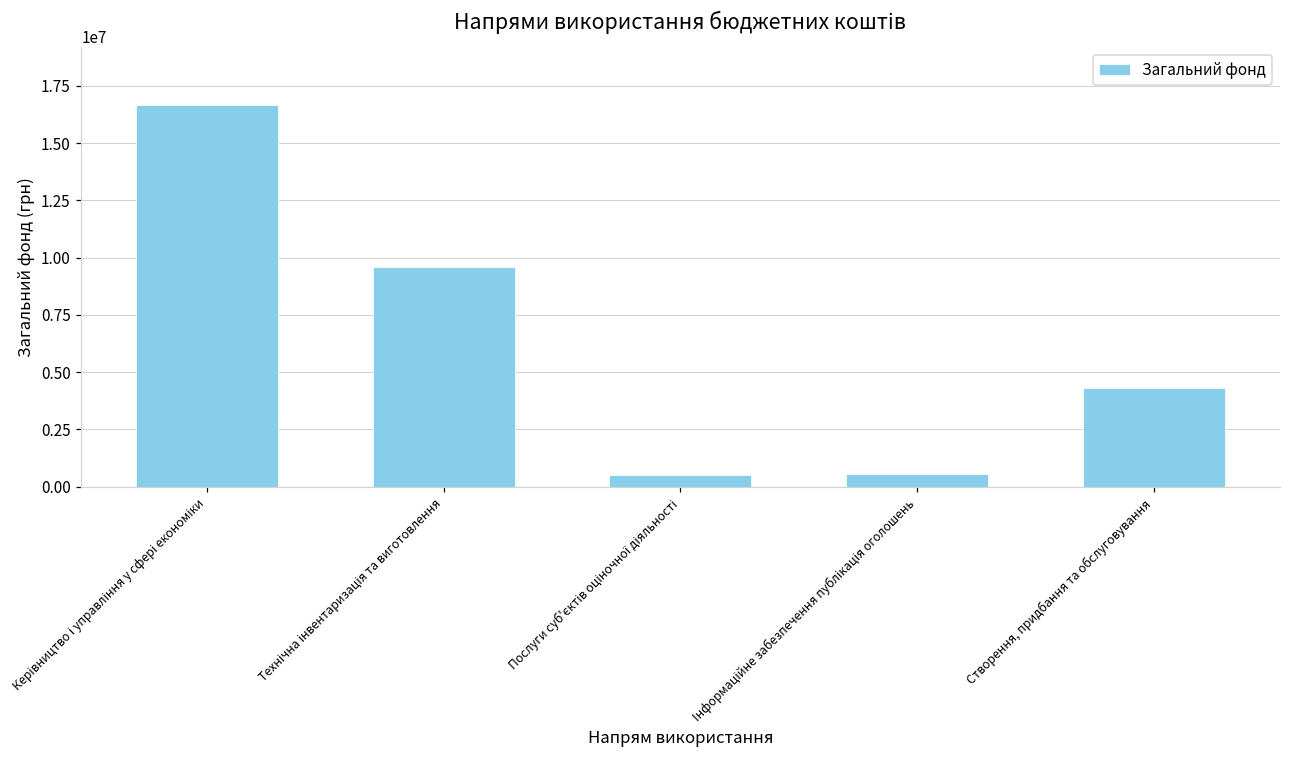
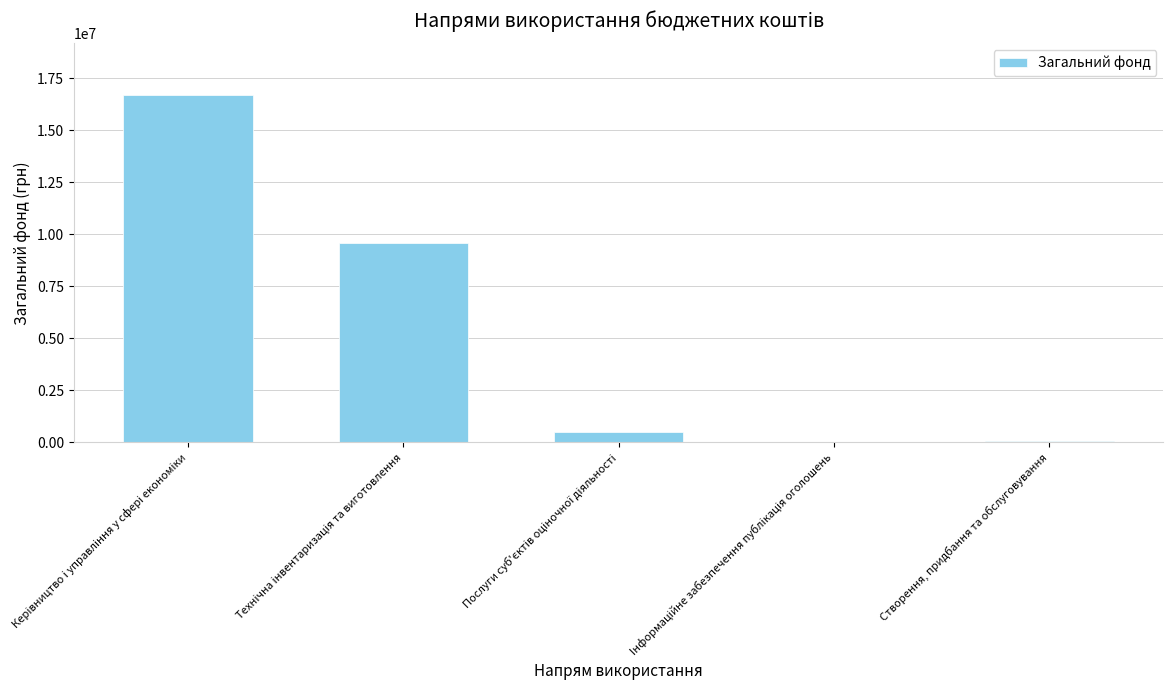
  {
    "Керівництво і управління у сфері економіки": 16700000,
    "Технічна інвентаризація та виготовлення": 9600000,
    "Послуги суб'єктів оціночної діяльності": 500000,
-   "Інформаційне забезпечення публікація оголошень": 500000,
-   "Створення, придбання та обслуговування": 4300000
+   "Інформаційне забезпечення публікація оголошень": 0,
+   "Створення, придбання та обслуговування": 100000
  }
